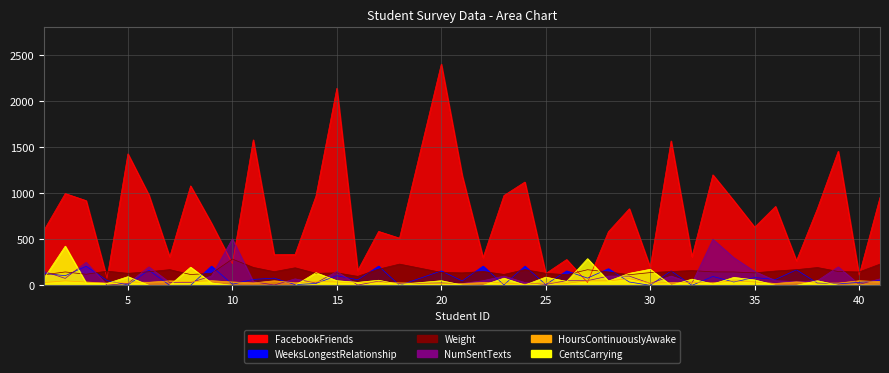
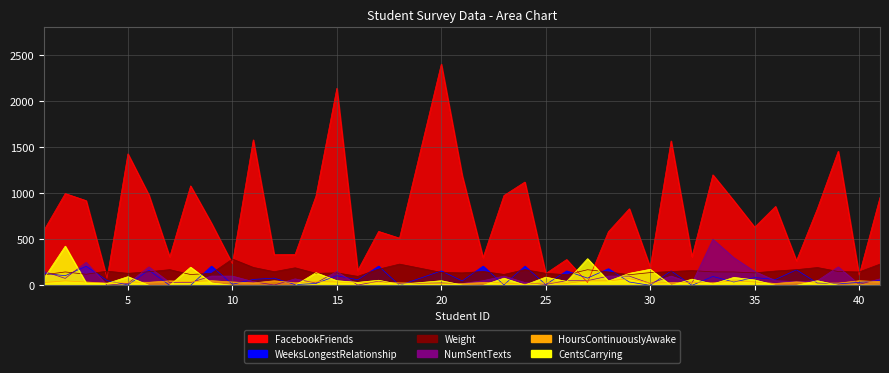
  {
    "FacebookFriends": {
      "5": 1400,
      "10": 200,
      "15": 2100,
      "20": 2400,
      "35": 600,
      "40": 100
    },
    "WeeksLongestRelationship": {
      "15": 100
    },
    "Weight": {
      "5": 100,
      "10": 300,
      "30": 100,
      "40": 100
    },
    "NumSentTexts": {
-     "10": 500
+     "10": 100
    },
    "CentsCarrying": {
      "5": 100,
      "25": 100
    }
  }
